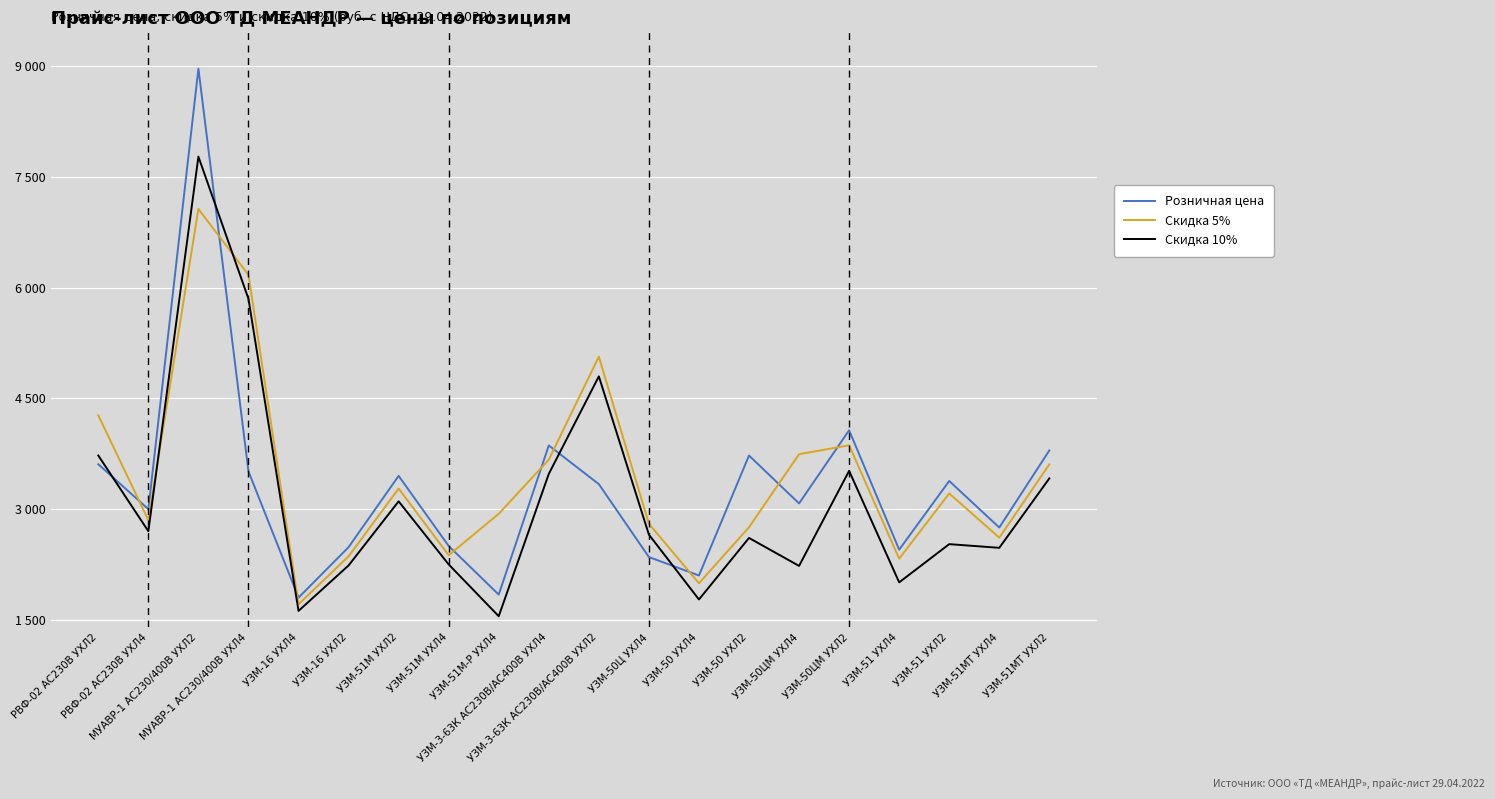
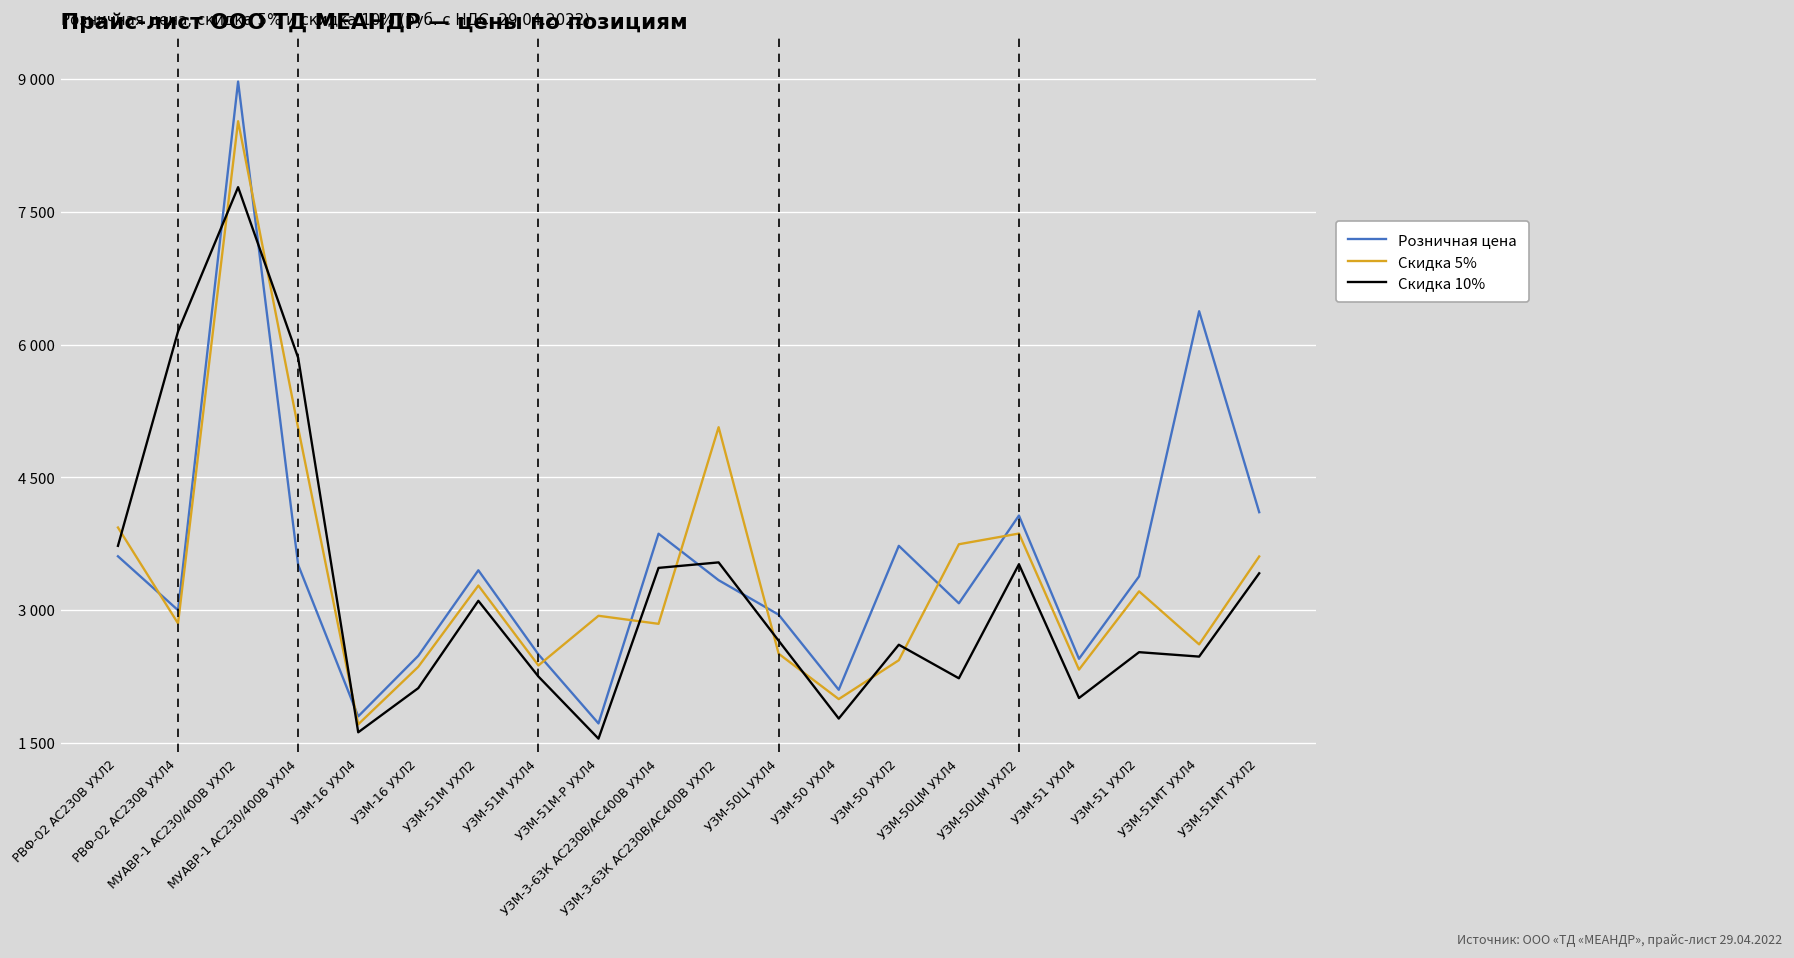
  {
    "Розничная цена": {
      "РВФ-02 AC230В УХЛ2": 3600,
      "РВФ-02 AC230В УХЛ4": 3000,
      "МУАВР-1 AC230/400В УХЛ2": 9000,
      "МУАВР-1 AC230/400В УХЛ4": 3500,
      "УЗМ-16 УХЛ4": 1800,
      "УЗМ-16 УХЛ2": 2500,
      "УЗМ-51М УХЛ2": 3500,
      "УЗМ-51М УХЛ4": 2500,
-     "УЗМ-51М-Р УХЛ4": 1800,
+     "УЗМ-51М-Р УХЛ4": 1700,
      "УЗМ-3-63К AC230В/AC400B УХЛ4": 3900,
      "УЗМ-3-63К AC230В/AC400B УХЛ2": 3300,
-     "УЗМ-50Ц УХЛ4": 2400,
+     "УЗМ-50Ц УХЛ4": 2900,
      "УЗМ-50 УХЛ4": 2100,
      "УЗМ-50 УХЛ2": 3700,
      "УЗМ-50ЦМ УХЛ4": 3100,
      "УЗМ-50ЦМ УХЛ2": 4100,
      "УЗМ-51 УХЛ4": 2500,
      "УЗМ-51 УХЛ2": 3400,
-     "УЗМ-51МТ УХЛ4": 2800,
-     "УЗМ-51МТ УХЛ2": 3800
+     "УЗМ-51МТ УХЛ4": 6400,
+     "УЗМ-51МТ УХЛ2": 4100
    },
    "Скидка 5%": {
-     "РВФ-02 AC230В УХЛ2": 4300,
+     "РВФ-02 AC230В УХЛ2": 3900,
      "РВФ-02 AC230В УХЛ4": 2900,
-     "МУАВР-1 AC230/400В УХЛ2": 7100,
-     "МУАВР-1 AC230/400В УХЛ4": 6200,
+     "МУАВР-1 AC230/400В УХЛ2": 8500,
+     "МУАВР-1 AC230/400В УХЛ4": 5100,
      "УЗМ-16 УХЛ4": 1700,
      "УЗМ-16 УХЛ2": 2400,
      "УЗМ-51М УХЛ2": 3300,
      "УЗМ-51М УХЛ4": 2400,
      "УЗМ-51М-Р УХЛ4": 2900,
-     "УЗМ-3-63К AC230В/AC400B УХЛ4": 3700,
+     "УЗМ-3-63К AC230В/AC400B УХЛ4": 2800,
      "УЗМ-3-63К AC230В/AC400B УХЛ2": 5100,
-     "УЗМ-50Ц УХЛ4": 2800,
+     "УЗМ-50Ц УХЛ4": 2500,
      "УЗМ-50 УХЛ4": 2000,
-     "УЗМ-50 УХЛ2": 2800,
+     "УЗМ-50 УХЛ2": 2400,
      "УЗМ-50ЦМ УХЛ4": 3700,
      "УЗМ-50ЦМ УХЛ2": 3900,
      "УЗМ-51 УХЛ4": 2300,
      "УЗМ-51 УХЛ2": 3200,
      "УЗМ-51МТ УХЛ4": 2600,
      "УЗМ-51МТ УХЛ2": 3600
    },
    "Скидка 10%": {
      "РВФ-02 AC230В УХЛ2": 3700,
-     "РВФ-02 AC230В УХЛ4": 2700,
+     "РВФ-02 AC230В УХЛ4": 6100,
      "МУАВР-1 AC230/400В УХЛ2": 7800,
      "МУАВР-1 AC230/400В УХЛ4": 5900,
      "УЗМ-16 УХЛ4": 1600,
-     "УЗМ-16 УХЛ2": 2200,
+     "УЗМ-16 УХЛ2": 2100,
      "УЗМ-51М УХЛ2": 3100,
      "УЗМ-51М УХЛ4": 2300,
      "УЗМ-51М-Р УХЛ4": 1500,
      "УЗМ-3-63К AC230В/AC400B УХЛ4": 3500,
-     "УЗМ-3-63К AC230В/AC400B УХЛ2": 4800,
+     "УЗМ-3-63К AC230В/AC400B УХЛ2": 3500,
      "УЗМ-50Ц УХЛ4": 2700,
      "УЗМ-50 УХЛ4": 1800,
      "УЗМ-50 УХЛ2": 2600,
      "УЗМ-50ЦМ УХЛ4": 2200,
      "УЗМ-50ЦМ УХЛ2": 3500,
      "УЗМ-51 УХЛ4": 2000,
      "УЗМ-51 УХЛ2": 2500,
      "УЗМ-51МТ УХЛ4": 2500,
      "УЗМ-51МТ УХЛ2": 3400
    }
  }
